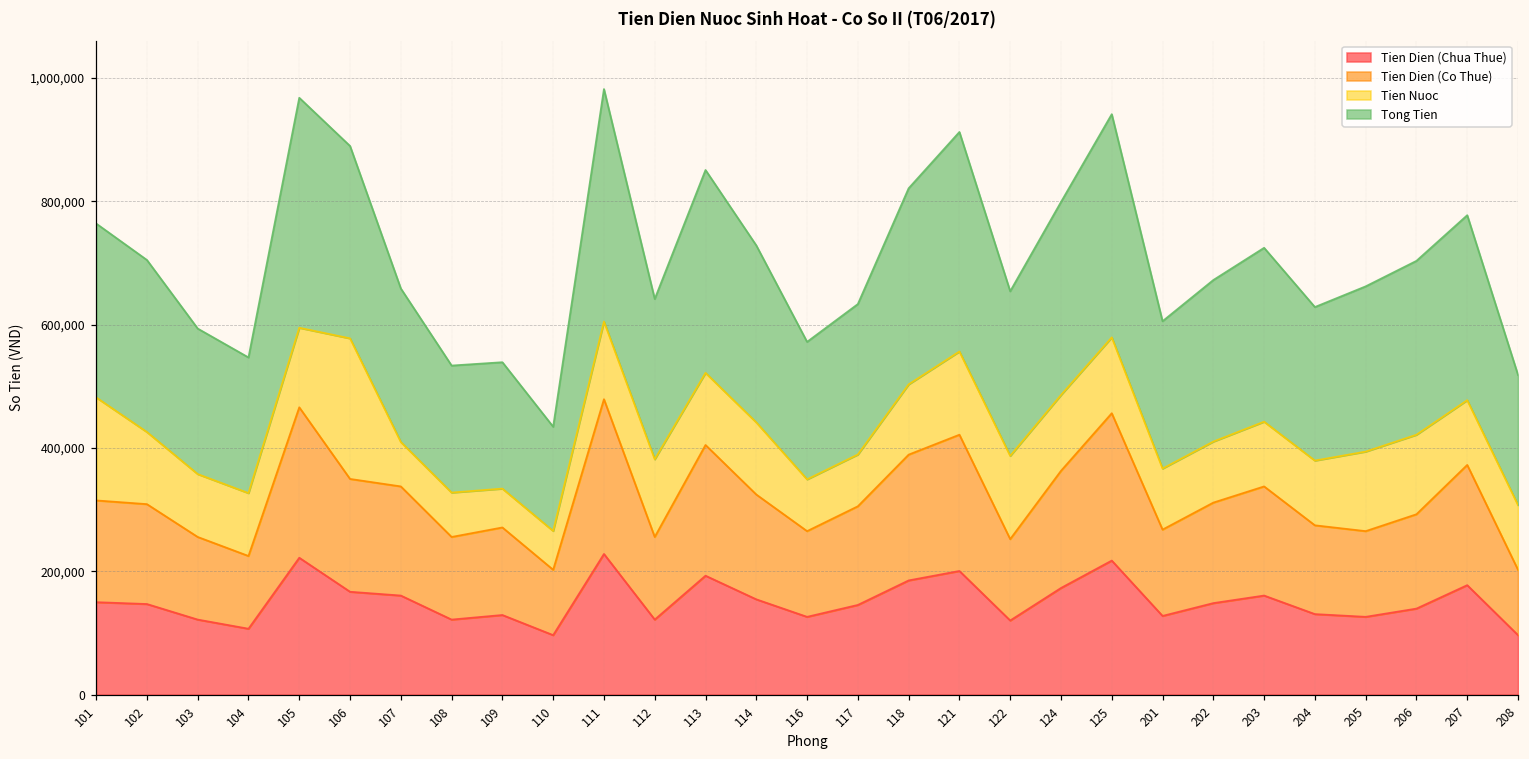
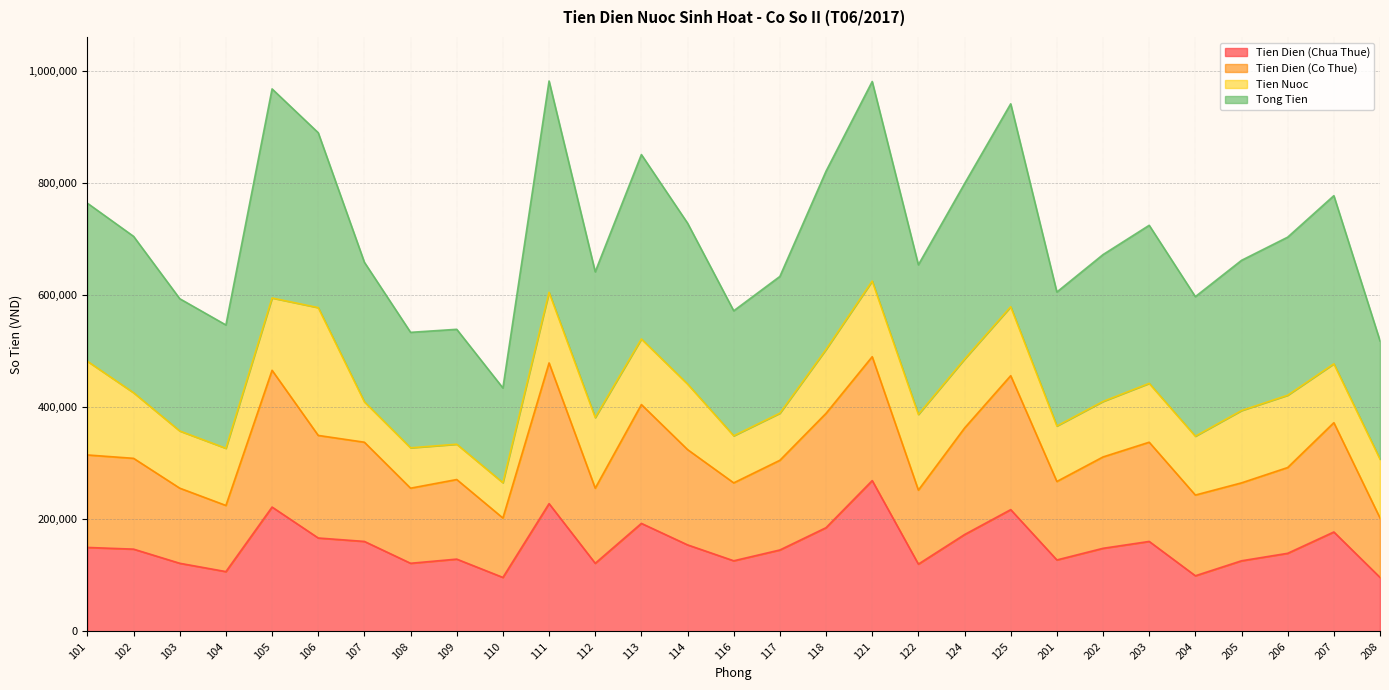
  {
    "Tien Dien (Chua Thue)": {
      "101": "150,000",
      "102": "150,000",
      "103": "120,000",
      "104": "110,000",
      "105": "220,000",
      "106": "170,000",
      "107": "160,000",
      "108": "120,000",
      "109": "130,000",
      "110": "100,000",
      "111": "230,000",
      "112": "120,000",
      "113": "190,000",
      "114": "150,000",
      "116": "130,000",
      "117": "150,000",
      "118": "190,000",
-     "121": "200,000",
+     "121": "270,000",
      "122": "120,000",
      "124": "170,000",
      "125": "220,000",
      "201": "130,000",
      "202": "150,000",
      "203": "160,000",
-     "204": "130,000",
+     "204": "100,000",
      "205": "130,000",
      "206": "140,000",
      "207": "180,000",
      "208": "100,000"
    },
    "Tien Dien (Co Thue)": {
      "101": "170,000",
      "102": "160,000",
      "103": "130,000",
      "104": "120,000",
      "105": "240,000",
      "106": "180,000",
      "107": "180,000",
      "108": "130,000",
      "109": "140,000",
      "110": "110,000",
      "111": "250,000",
      "112": "130,000",
      "113": "210,000",
      "114": "170,000",
      "116": "140,000",
      "117": "160,000",
      "118": "200,000",
      "121": "220,000",
      "122": "130,000",
      "124": "190,000",
      "125": "240,000",
      "201": "140,000",
      "202": "160,000",
      "203": "180,000",
      "204": "140,000",
      "205": "140,000",
      "206": "150,000",
      "207": "200,000",
      "208": "110,000"
    },
    "Tien Nuoc": {
      "101": "170,000",
      "102": "120,000",
      "103": "100,000",
      "104": "100,000",
      "105": "130,000",
      "106": "230,000",
      "107": "70,000",
      "108": "70,000",
      "109": "60,000",
      "110": "60,000",
      "111": "130,000",
      "112": "130,000",
      "113": "120,000",
      "114": "120,000",
      "116": "80,000",
      "117": "80,000",
      "118": "110,000",
      "121": "140,000",
      "122": "140,000",
      "124": "120,000",
      "125": "120,000",
      "201": "100,000",
      "202": "100,000",
      "203": "110,000",
      "204": "110,000",
      "205": "130,000",
      "206": "130,000",
      "207": "110,000",
      "208": "110,000"
    },
    "Tong Tien": {
      "101": "280,000",
      "102": "280,000",
      "103": "240,000",
      "104": "220,000",
      "105": "370,000",
      "106": "310,000",
      "107": "250,000",
      "108": "210,000",
      "109": "210,000",
      "110": "170,000",
      "111": "380,000",
      "112": "260,000",
      "113": "330,000",
      "114": "290,000",
      "116": "220,000",
      "117": "240,000",
      "118": "320,000",
      "121": "360,000",
      "122": "270,000",
      "124": "310,000",
      "125": "360,000",
      "201": "240,000",
      "202": "260,000",
      "203": "280,000",
      "204": "250,000",
      "205": "270,000",
      "206": "280,000",
      "207": "300,000",
      "208": "210,000"
    }
  }
